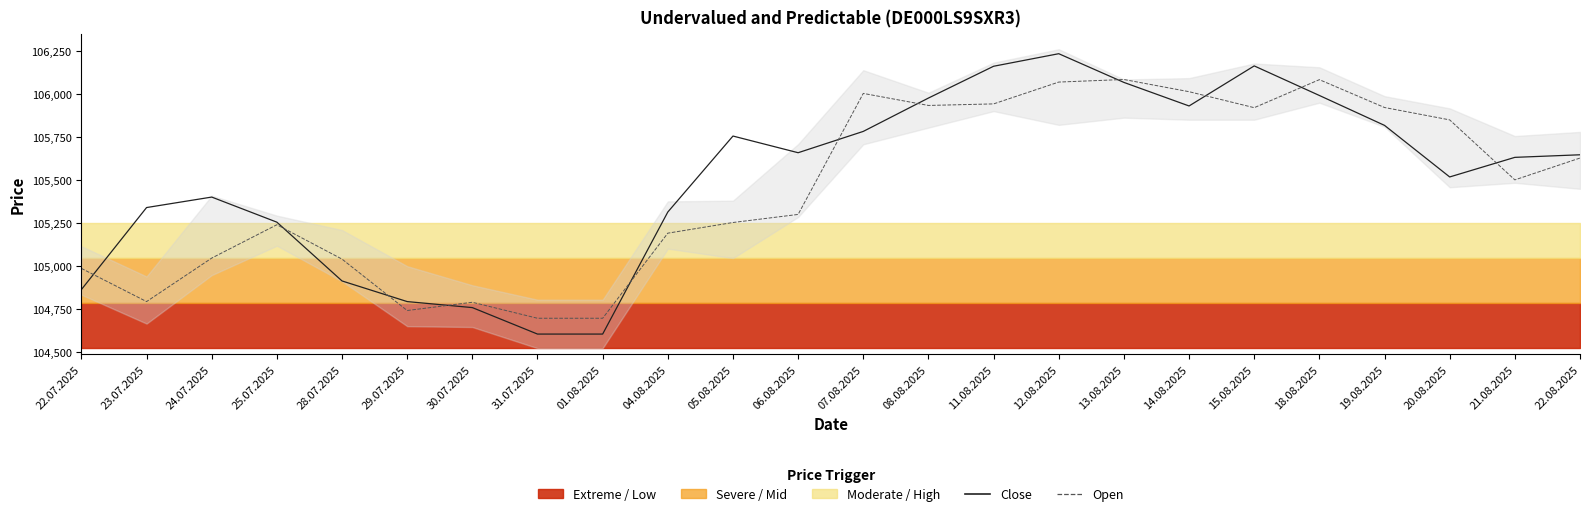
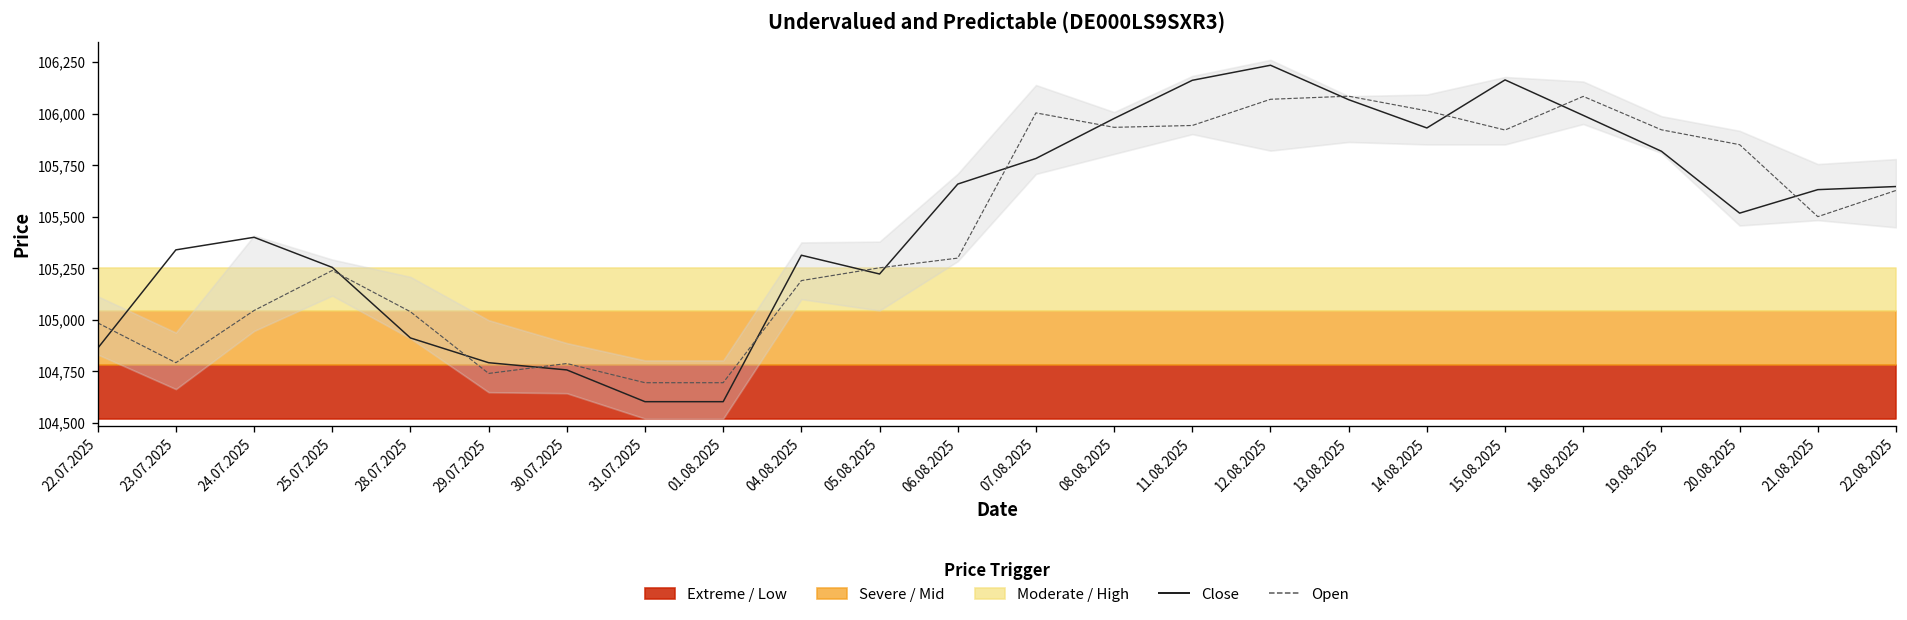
  {
    "Close": {
      "22.07.2025": "104,860",
      "23.07.2025": "105,340",
      "28.07.2025": "104,910",
      "30.07.2025": "104,760",
      "31.07.2025": "104,600",
      "01.08.2025": "104,600",
      "04.08.2025": "105,310",
-     "05.08.2025": "105,760",
+     "05.08.2025": "105,220",
      "06.08.2025": "105,660",
      "07.08.2025": "105,780",
      "08.08.2025": "105,980",
      "11.08.2025": "106,160",
      "12.08.2025": "106,230",
      "13.08.2025": "106,070",
      "14.08.2025": "105,930",
      "18.08.2025": "105,990",
      "19.08.2025": "105,820",
      "20.08.2025": "105,520",
      "21.08.2025": "105,630",
      "22.08.2025": "105,650"
    },
    "Open": {
      "22.07.2025": "104,990",
      "29.07.2025": "104,740",
      "31.07.2025": "104,700",
      "01.08.2025": "104,700",
      "04.08.2025": "105,190",
      "06.08.2025": "105,300",
      "07.08.2025": "106,000",
      "08.08.2025": "105,930",
      "11.08.2025": "105,940",
      "12.08.2025": "106,070",
      "14.08.2025": "106,010",
      "15.08.2025": "105,920",
      "18.08.2025": "106,080",
      "19.08.2025": "105,920",
      "20.08.2025": "105,850",
      "21.08.2025": "105,500",
      "22.08.2025": "105,630"
    }
  }
